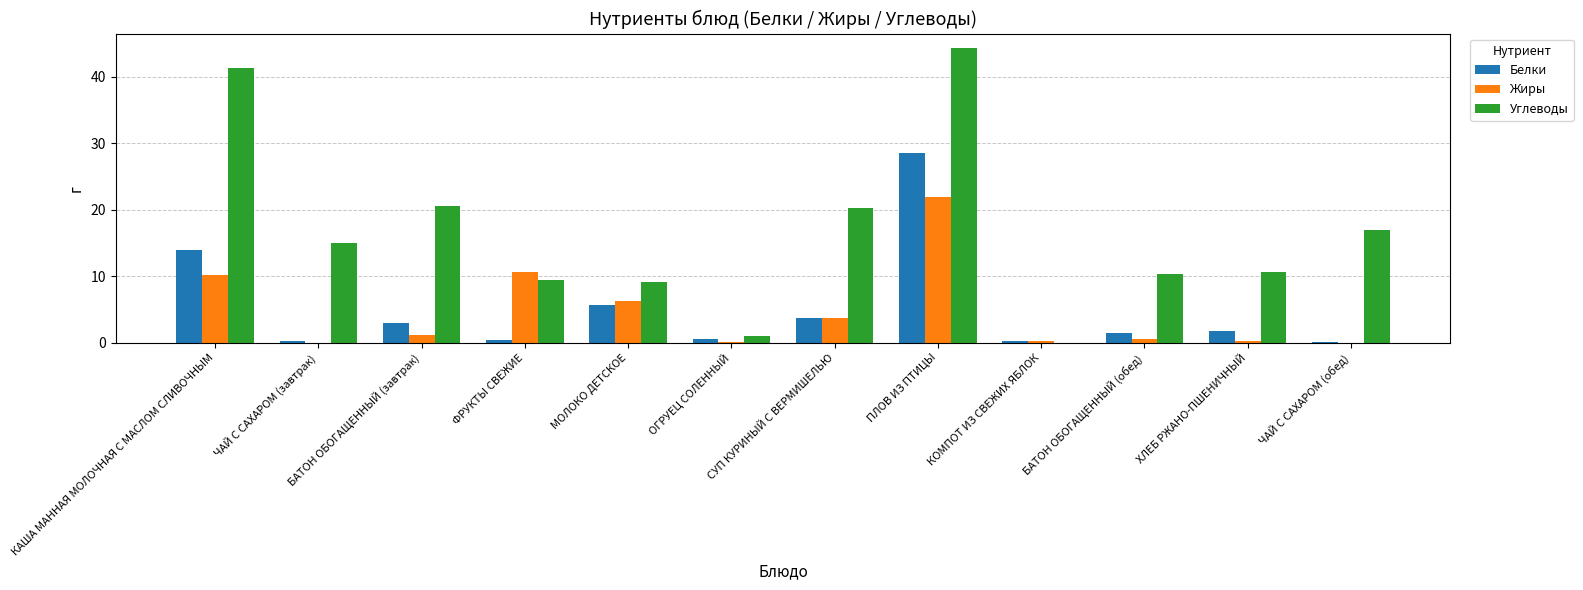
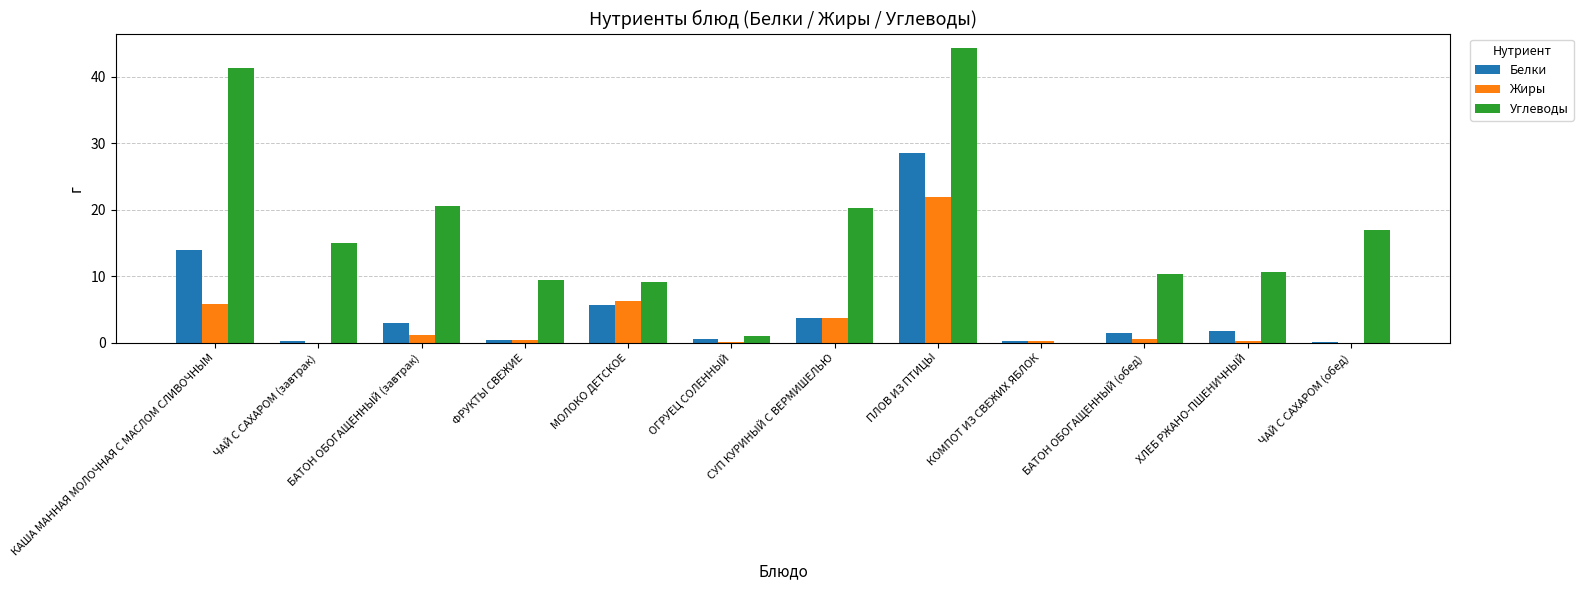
  {
    "Белки": {
      "КАША МАННАЯ МОЛОЧНАЯ С МАСЛОМ СЛИВОЧНЫМ": 14,
      "БАТОН ОБОГАЩЕННЫЙ (завтрак)": 3,
      "ФРУКТЫ СВЕЖИЕ": 0,
      "МОЛОКО ДЕТСКОЕ": 6,
      "ОГРУЕЦ СОЛЕННЫЙ": 1,
      "СУП КУРИНЫЙ С ВЕРМИШЕЛЬЮ": 4,
      "ПЛОВ ИЗ ПТИЦЫ": 29,
      "БАТОН ОБОГАЩЕННЫЙ (обед)": 2,
      "ХЛЕБ РЖАНО-ПШЕНИЧНЫЙ": 2
    },
    "Жиры": {
-     "КАША МАННАЯ МОЛОЧНАЯ С МАСЛОМ СЛИВОЧНЫМ": 10,
+     "КАША МАННАЯ МОЛОЧНАЯ С МАСЛОМ СЛИВОЧНЫМ": 6,
      "ЧАЙ С САХАРОМ (завтрак)": 0,
      "БАТОН ОБОГАЩЕННЫЙ (завтрак)": 1,
-     "ФРУКТЫ СВЕЖИЕ": 11,
+     "ФРУКТЫ СВЕЖИЕ": 0,
      "МОЛОКО ДЕТСКОЕ": 6,
      "СУП КУРИНЫЙ С ВЕРМИШЕЛЬЮ": 4,
      "ПЛОВ ИЗ ПТИЦЫ": 22,
      "БАТОН ОБОГАЩЕННЫЙ (обед)": 1,
      "ЧАЙ С САХАРОМ (обед)": 0
    },
    "Углеводы": {
      "КАША МАННАЯ МОЛОЧНАЯ С МАСЛОМ СЛИВОЧНЫМ": 41,
      "ЧАЙ С САХАРОМ (завтрак)": 15,
      "БАТОН ОБОГАЩЕННЫЙ (завтрак)": 21,
      "ФРУКТЫ СВЕЖИЕ": 10,
      "МОЛОКО ДЕТСКОЕ": 9,
      "ОГРУЕЦ СОЛЕННЫЙ": 1,
      "СУП КУРИНЫЙ С ВЕРМИШЕЛЬЮ": 20,
      "ПЛОВ ИЗ ПТИЦЫ": 44,
      "КОМПОТ ИЗ СВЕЖИХ ЯБЛОК": 0,
      "БАТОН ОБОГАЩЕННЫЙ (обед)": 10,
      "ХЛЕБ РЖАНО-ПШЕНИЧНЫЙ": 11,
      "ЧАЙ С САХАРОМ (обед)": 17
    }
  }
